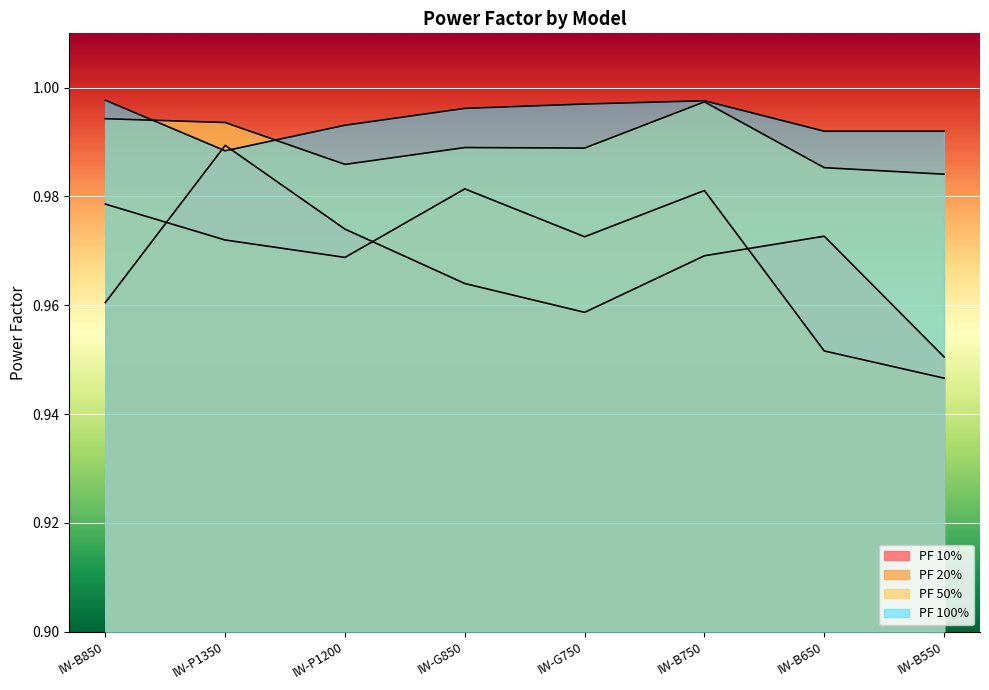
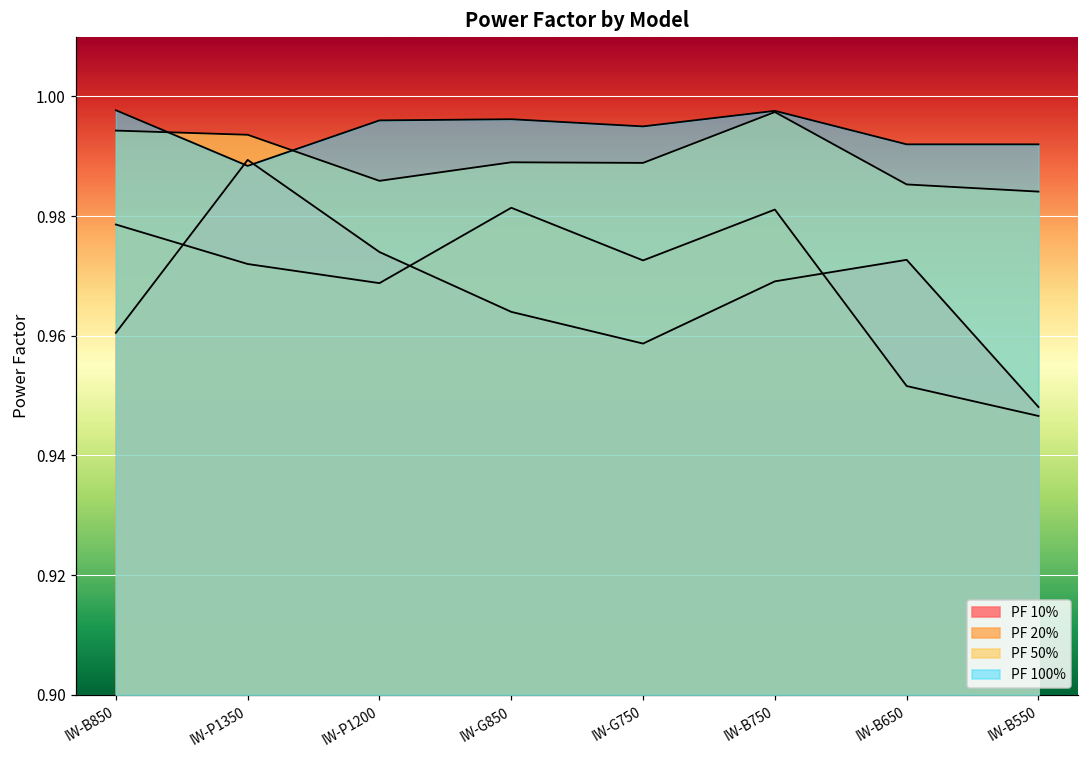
  {
    "PF 10%": {
      "IW-B850": 0.961,
      "IW-P1350": 0.989,
      "IW-P1200": 0.974,
      "IW-G850": 0.964,
      "IW-G750": 0.959,
      "IW-B750": 0.969,
      "IW-B650": 0.973,
-     "IW-B550": 0.951
+     "IW-B550": 0.948
    },
    "PF 100%": {
      "IW-B850": 0.998,
      "IW-P1350": 0.988,
-     "IW-P1200": 0.993,
+     "IW-P1200": 0.996,
      "IW-G850": 0.996,
-     "IW-G750": 0.997,
+     "IW-G750": 0.995,
      "IW-B650": 0.992,
      "IW-B550": 0.992
    }
  }
